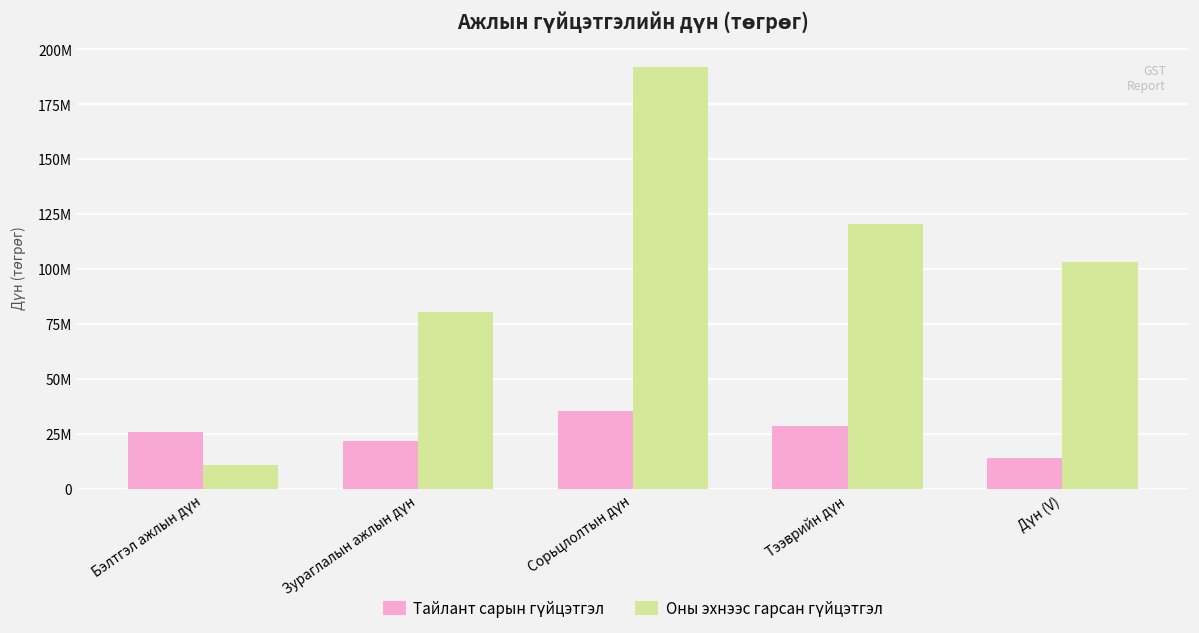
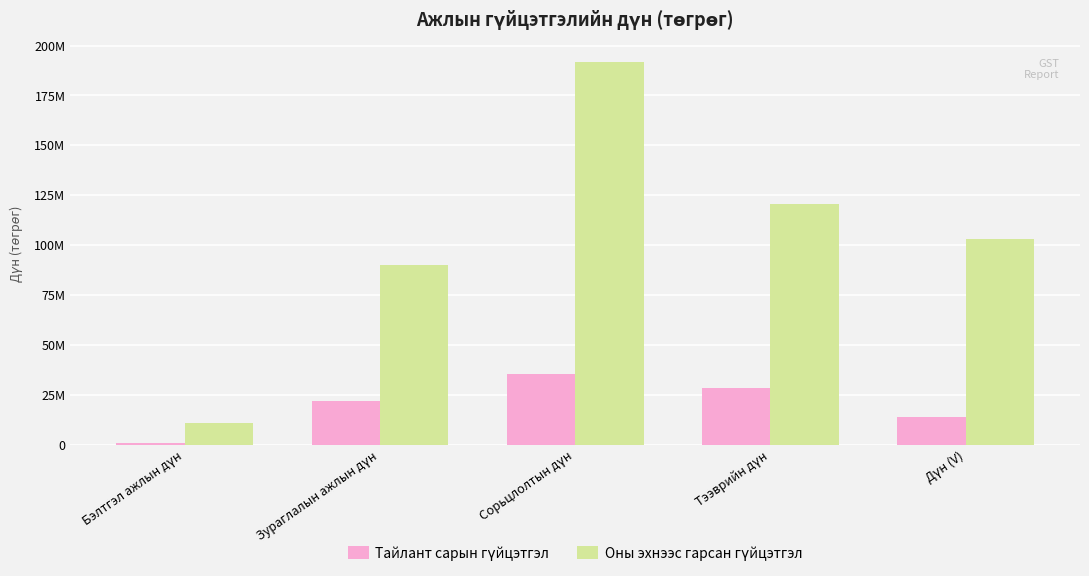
  {
    "Тайлант сарын гүйцэтгэл": {
-     "Бэлтгэл ажлын дүн": 26000000,
+     "Бэлтгэл ажлын дүн": 1000000,
      "Зураглалын ажлын дүн": 22000000,
      "Сорьцлолтын дүн": 36000000,
      "Тээврийн дүн": 29000000,
      "Дүн (V)": 14000000
    },
    "Оны эхнээс гарсан гүйцэтгэл": {
      "Бэлтгэл ажлын дүн": 11000000,
-     "Зураглалын ажлын дүн": 80000000,
+     "Зураглалын ажлын дүн": 90000000,
      "Сорьцлолтын дүн": 192000000,
      "Тээврийн дүн": 120000000,
      "Дүн (V)": 103000000
    }
  }
